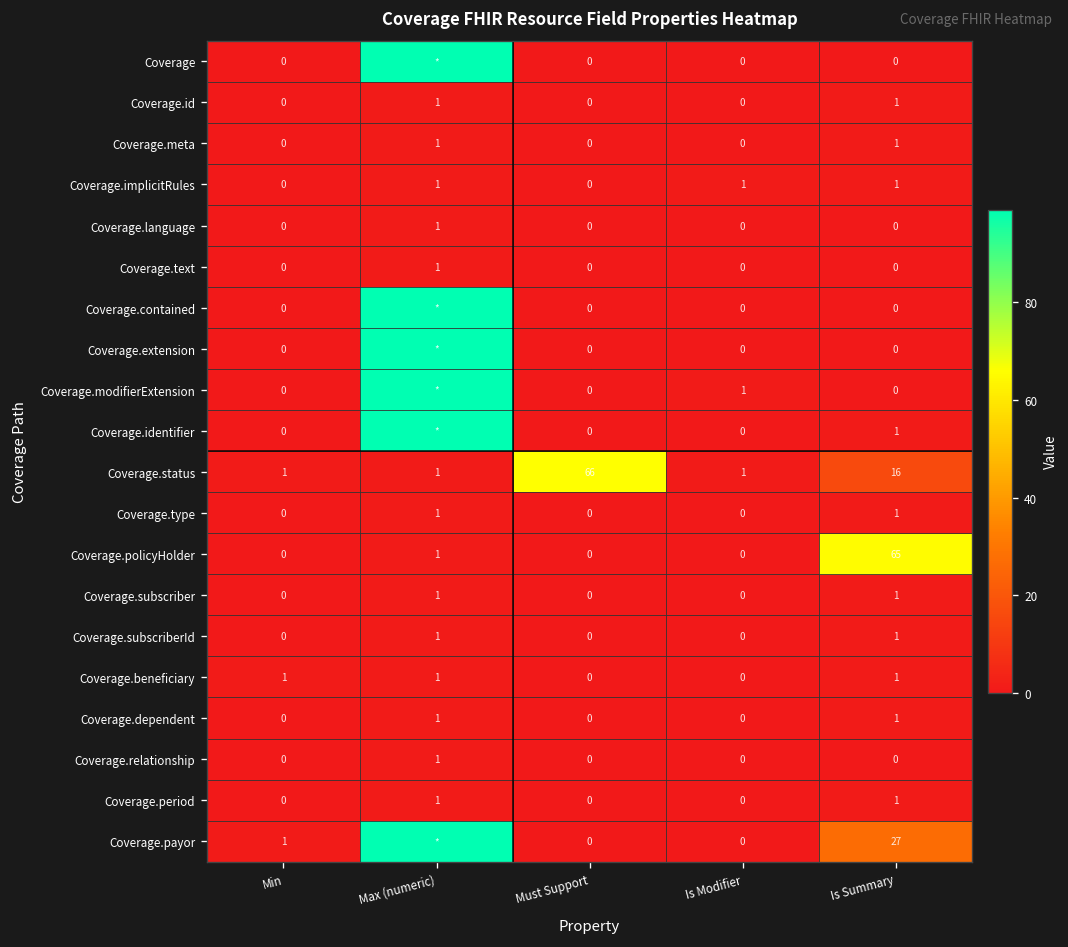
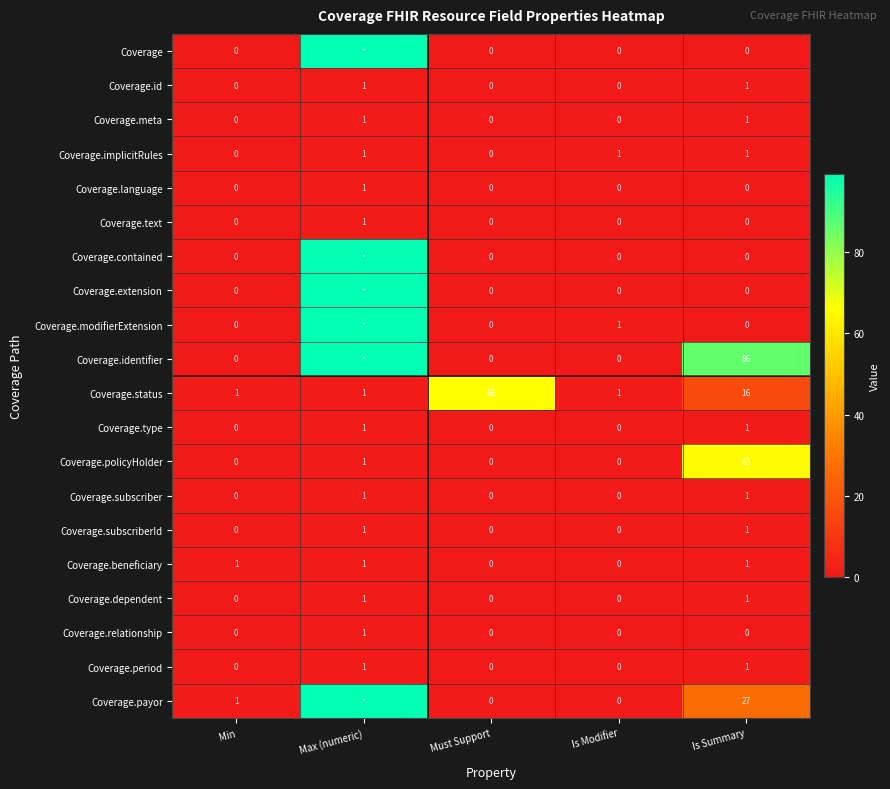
  {
    "Coverage": {
      "Min": 0,
      "Must Support": 0,
      "Is Modifier": 0,
      "Is Summary": 0
    },
    "Coverage.id": {
      "Min": 0,
      "Max (numeric)": 1,
      "Must Support": 0,
      "Is Modifier": 0,
      "Is Summary": 1
    },
    "Coverage.meta": {
      "Min": 0,
      "Max (numeric)": 1,
      "Must Support": 0,
      "Is Modifier": 0,
      "Is Summary": 1
    },
    "Coverage.implicitRules": {
      "Min": 0,
      "Max (numeric)": 1,
      "Must Support": 0,
      "Is Modifier": 1,
      "Is Summary": 1
    },
    "Coverage.language": {
      "Min": 0,
      "Max (numeric)": 1,
      "Must Support": 0,
      "Is Modifier": 0,
      "Is Summary": 0
    },
    "Coverage.text": {
      "Min": 0,
      "Max (numeric)": 1,
      "Must Support": 0,
      "Is Modifier": 0,
      "Is Summary": 0
    },
    "Coverage.contained": {
      "Min": 0,
      "Must Support": 0,
      "Is Modifier": 0,
      "Is Summary": 0
    },
    "Coverage.extension": {
      "Min": 0,
      "Must Support": 0,
      "Is Modifier": 0,
      "Is Summary": 0
    },
    "Coverage.modifierExtension": {
      "Min": 0,
      "Must Support": 0,
      "Is Modifier": 1,
      "Is Summary": 0
    },
    "Coverage.identifier": {
      "Min": 0,
      "Must Support": 0,
      "Is Modifier": 0,
-     "Is Summary": 1
+     "Is Summary": 86
    },
    "Coverage.status": {
      "Min": 1,
      "Max (numeric)": 1,
      "Must Support": 66,
      "Is Modifier": 1,
      "Is Summary": 16
    },
    "Coverage.type": {
      "Min": 0,
      "Max (numeric)": 1,
      "Must Support": 0,
      "Is Modifier": 0,
      "Is Summary": 1
    },
    "Coverage.policyHolder": {
      "Min": 0,
      "Max (numeric)": 1,
      "Must Support": 0,
      "Is Modifier": 0,
      "Is Summary": 65
    },
    "Coverage.subscriber": {
      "Min": 0,
      "Max (numeric)": 1,
      "Must Support": 0,
      "Is Modifier": 0,
      "Is Summary": 1
    },
    "Coverage.subscriberId": {
      "Min": 0,
      "Max (numeric)": 1,
      "Must Support": 0,
      "Is Modifier": 0,
      "Is Summary": 1
    },
    "Coverage.beneficiary": {
      "Min": 1,
      "Max (numeric)": 1,
      "Must Support": 0,
      "Is Modifier": 0,
      "Is Summary": 1
    },
    "Coverage.dependent": {
      "Min": 0,
      "Max (numeric)": 1,
      "Must Support": 0,
      "Is Modifier": 0,
      "Is Summary": 1
    },
    "Coverage.relationship": {
      "Min": 0,
      "Max (numeric)": 1,
      "Must Support": 0,
      "Is Modifier": 0,
      "Is Summary": 0
    },
    "Coverage.period": {
      "Min": 0,
      "Max (numeric)": 1,
      "Must Support": 0,
      "Is Modifier": 0,
      "Is Summary": 1
    },
    "Coverage.payor": {
      "Min": 1,
      "Must Support": 0,
      "Is Modifier": 0,
      "Is Summary": 27
    }
  }
